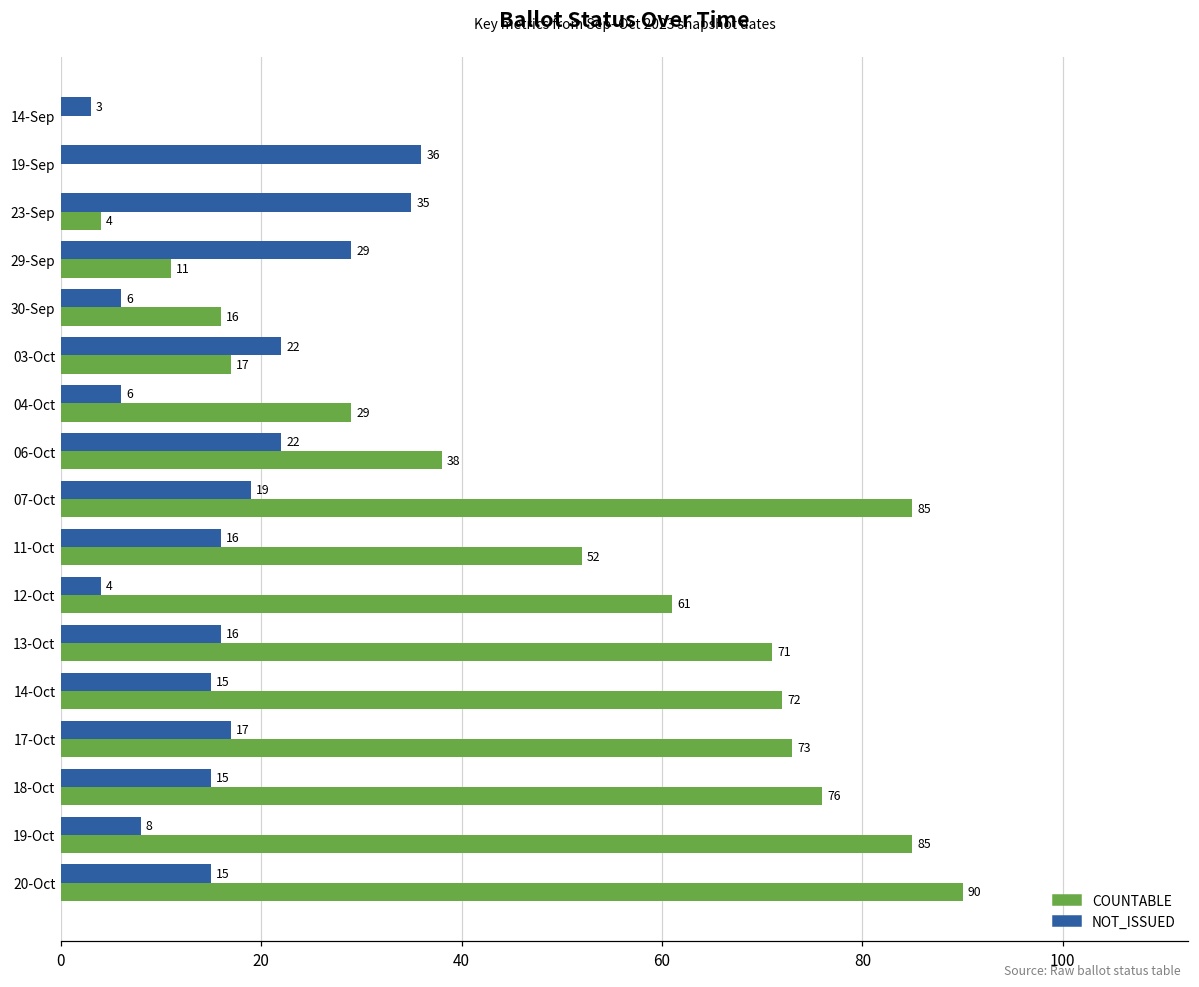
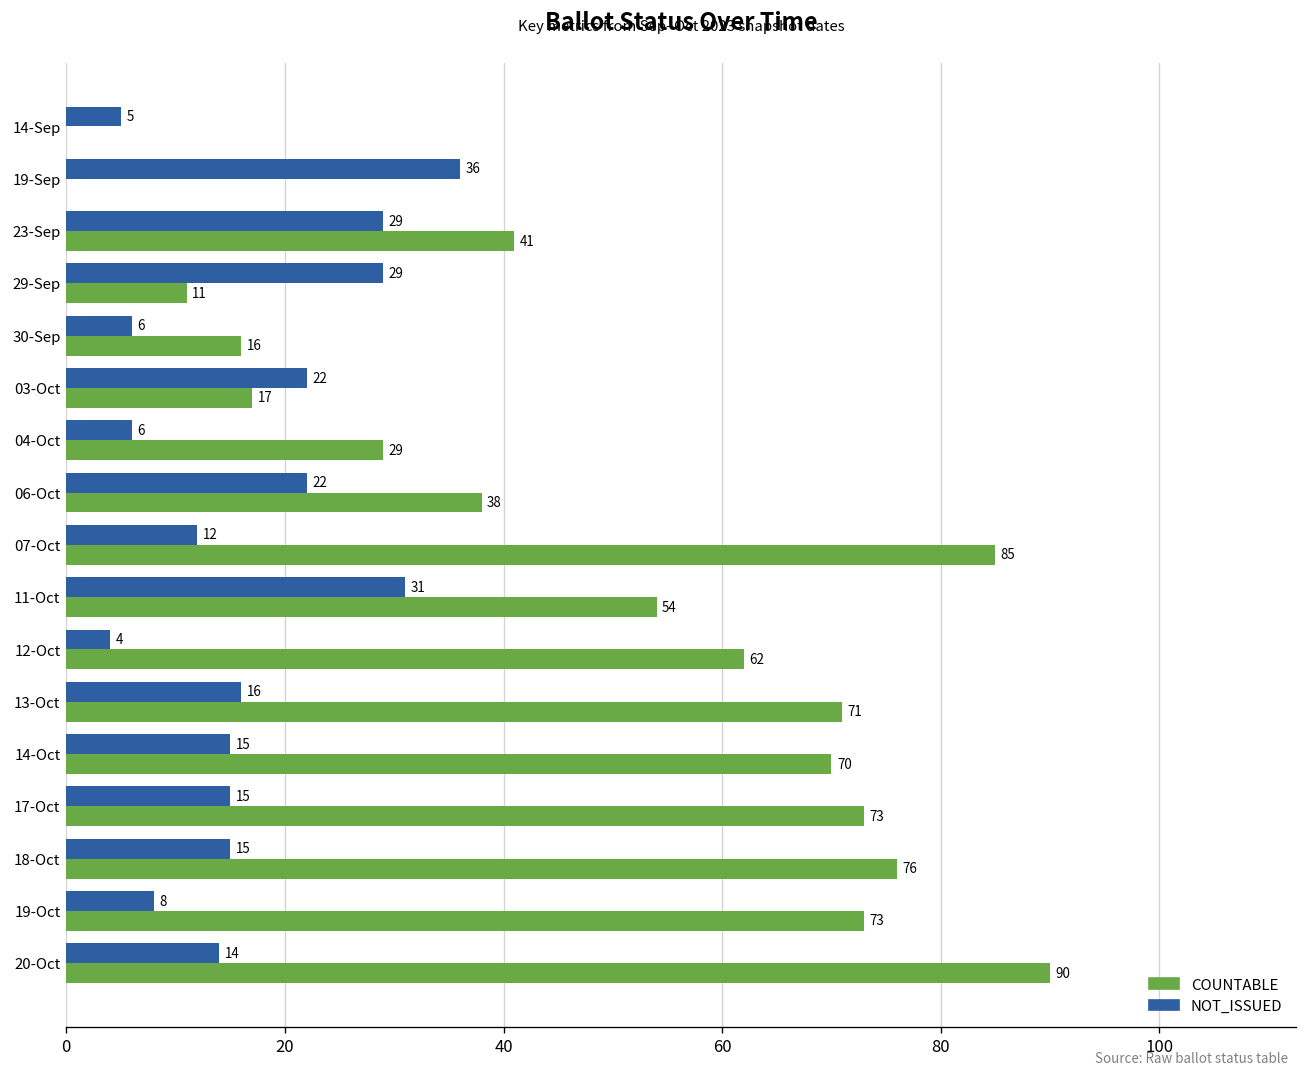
  {
    "COUNTABLE": {
-     "23-Sep": 4,
+     "23-Sep": 41,
      "29-Sep": 11,
      "30-Sep": 16,
      "03-Oct": 17,
      "04-Oct": 29,
      "06-Oct": 38,
      "07-Oct": 85,
-     "11-Oct": 52,
-     "12-Oct": 61,
+     "11-Oct": 54,
+     "12-Oct": 62,
      "13-Oct": 71,
-     "14-Oct": 72,
+     "14-Oct": 70,
      "17-Oct": 73,
      "18-Oct": 76,
-     "19-Oct": 85,
+     "19-Oct": 73,
      "20-Oct": 90
    },
    "NOT_ISSUED": {
-     "14-Sep": 3,
+     "14-Sep": 5,
      "19-Sep": 36,
-     "23-Sep": 35,
+     "23-Sep": 29,
      "29-Sep": 29,
      "30-Sep": 6,
      "03-Oct": 22,
      "04-Oct": 6,
      "06-Oct": 22,
-     "07-Oct": 19,
-     "11-Oct": 16,
+     "07-Oct": 12,
+     "11-Oct": 31,
      "12-Oct": 4,
      "13-Oct": 16,
      "14-Oct": 15,
-     "17-Oct": 17,
+     "17-Oct": 15,
      "18-Oct": 15,
      "19-Oct": 8,
-     "20-Oct": 15
+     "20-Oct": 14
    }
  }
